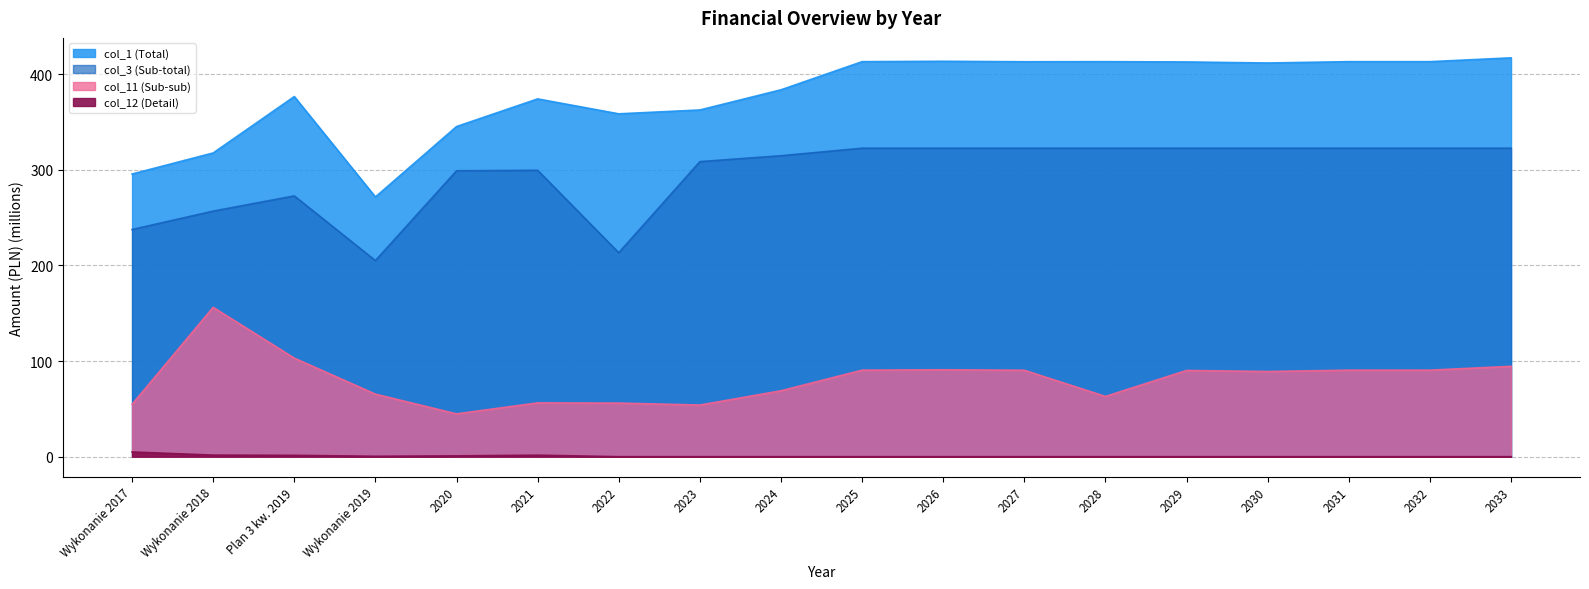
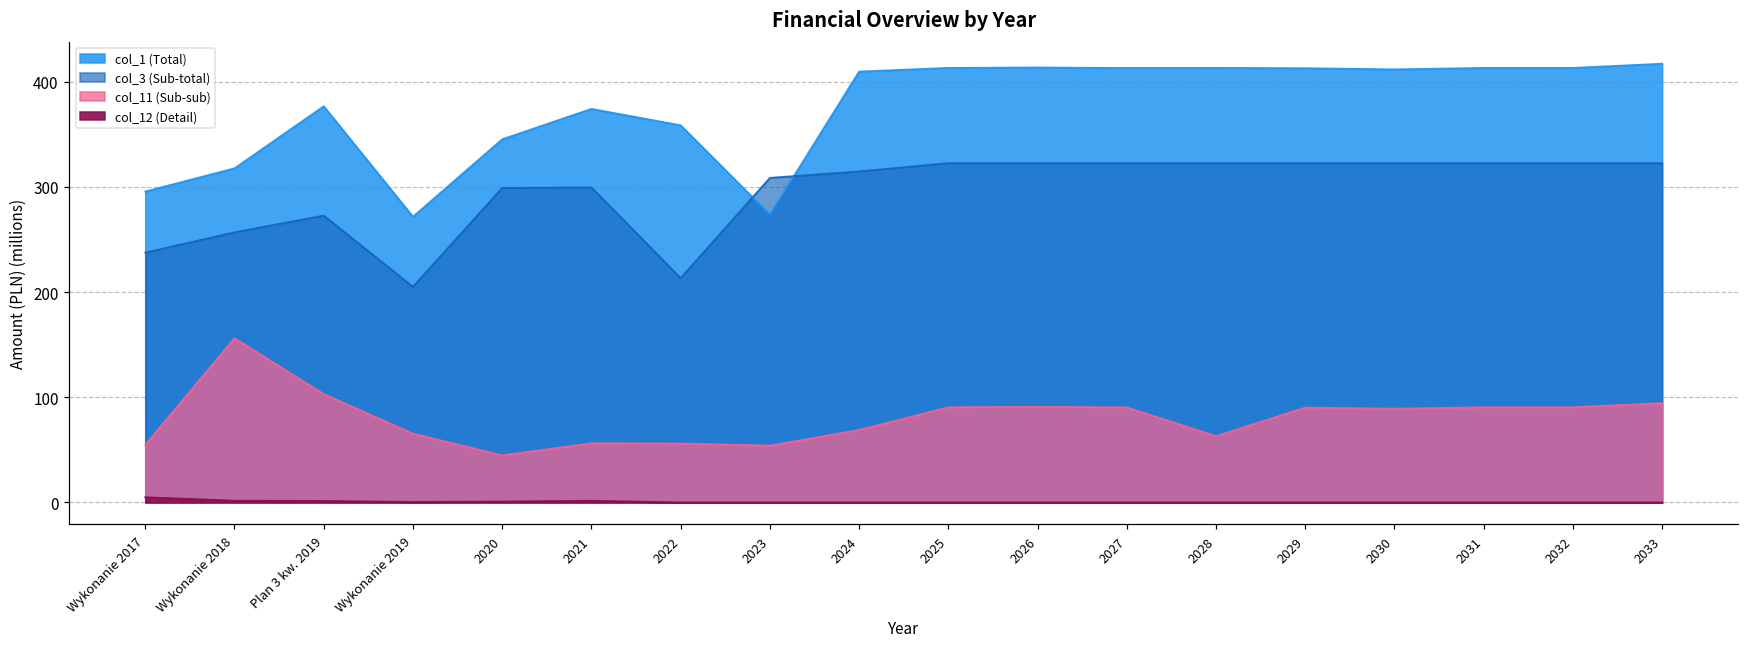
  {
    "col_1 (Total)": {
      "Wykonanie 2017": 300,
      "Wykonanie 2018": 320,
      "Plan 3 kw. 2019": 380,
      "Wykonanie 2019": 270,
      "2020": 350,
      "2021": 370,
      "2022": 360,
-     "2023": 360,
-     "2024": 380,
+     "2023": 270,
+     "2024": 410,
      "2025": 410,
      "2026": 410,
      "2027": 410,
      "2028": 410,
      "2029": 410,
      "2030": 410,
      "2031": 410,
      "2032": 410,
      "2033": 420
    },
    "col_3 (Sub-total)": {
      "Wykonanie 2017": 240,
      "Wykonanie 2018": 260,
      "Plan 3 kw. 2019": 270,
      "Wykonanie 2019": 210,
      "2020": 300,
      "2021": 300,
      "2022": 210,
      "2023": 310,
      "2024": 310,
      "2025": 320,
      "2026": 320,
      "2027": 320,
      "2028": 320,
      "2029": 320,
      "2030": 320,
      "2031": 320,
      "2032": 320,
      "2033": 320
    },
    "col_11 (Sub-sub)": {
      "Wykonanie 2017": 50,
      "Wykonanie 2018": 160,
      "Plan 3 kw. 2019": 100,
      "Wykonanie 2019": 70,
      "2020": 40,
      "2021": 60,
      "2022": 60,
      "2023": 50,
      "2024": 70,
      "2025": 90,
      "2026": 90,
      "2027": 90,
      "2028": 60,
      "2029": 90,
      "2030": 90,
      "2031": 90,
      "2032": 90,
      "2033": 90
    },
    "col_12 (Detail)": {
      "Wykonanie 2017": 0,
      "Wykonanie 2018": 0,
      "Plan 3 kw. 2019": 0,
      "Wykonanie 2019": 0,
      "2020": 0,
      "2021": 0,
      "2022": 0,
      "2023": 0,
      "2024": 0,
      "2025": 0,
      "2026": 0,
      "2027": 0,
      "2028": 0,
      "2029": 0,
      "2030": 0,
      "2031": 0,
      "2032": 0,
      "2033": 0
    }
  }
